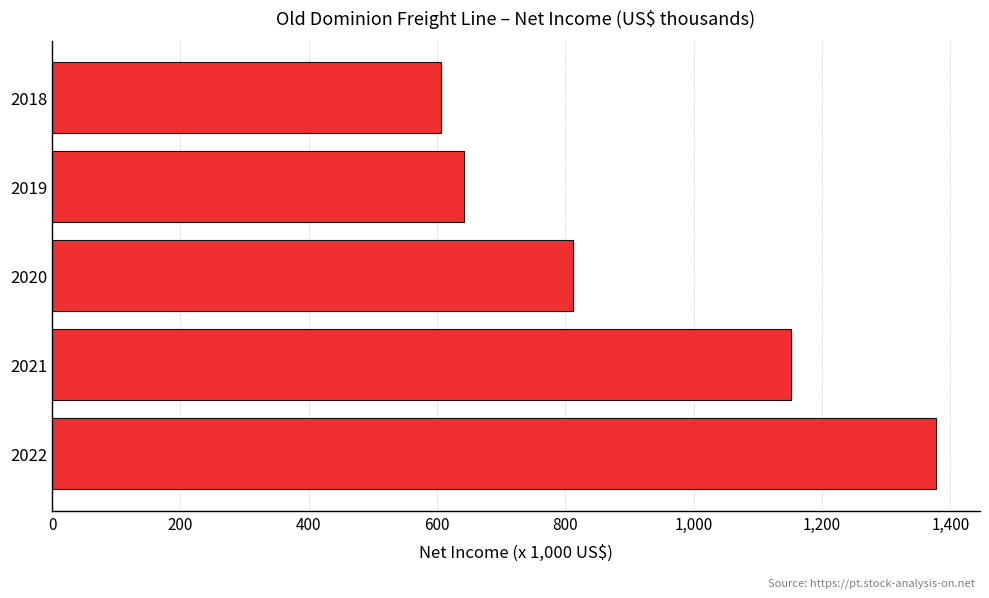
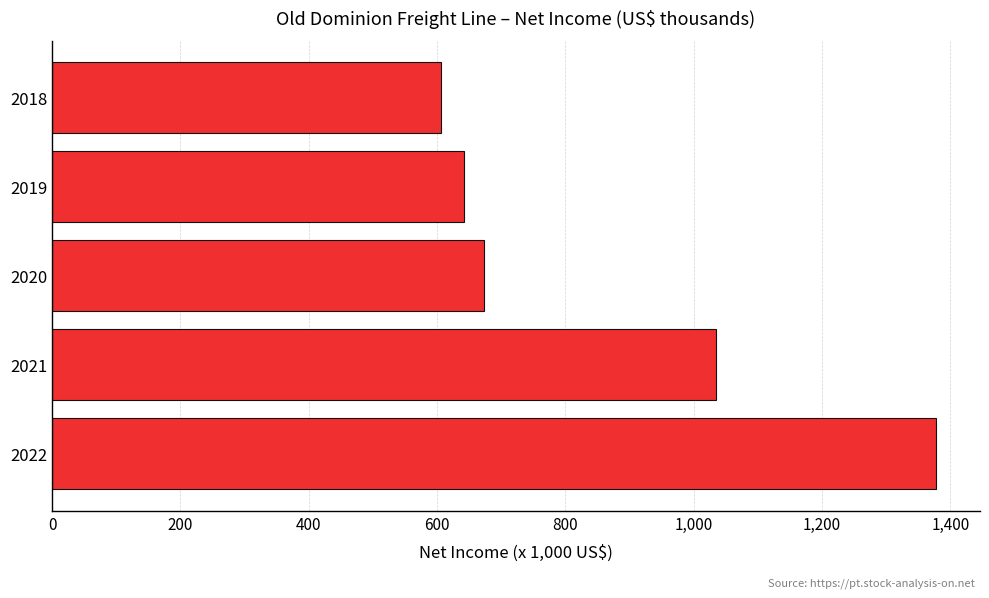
  {
    "2018": "610",
    "2019": "640",
-   "2020": "810",
-   "2021": "1,150",
+   "2020": "670",
+   "2021": "1,030",
    "2022": "1,380"
  }
